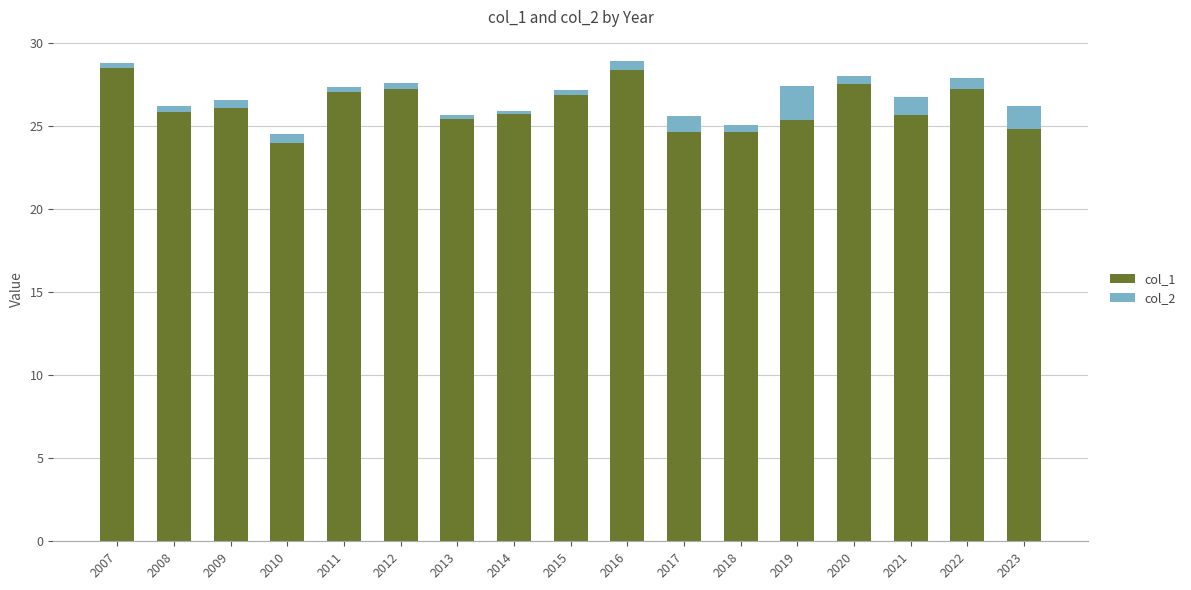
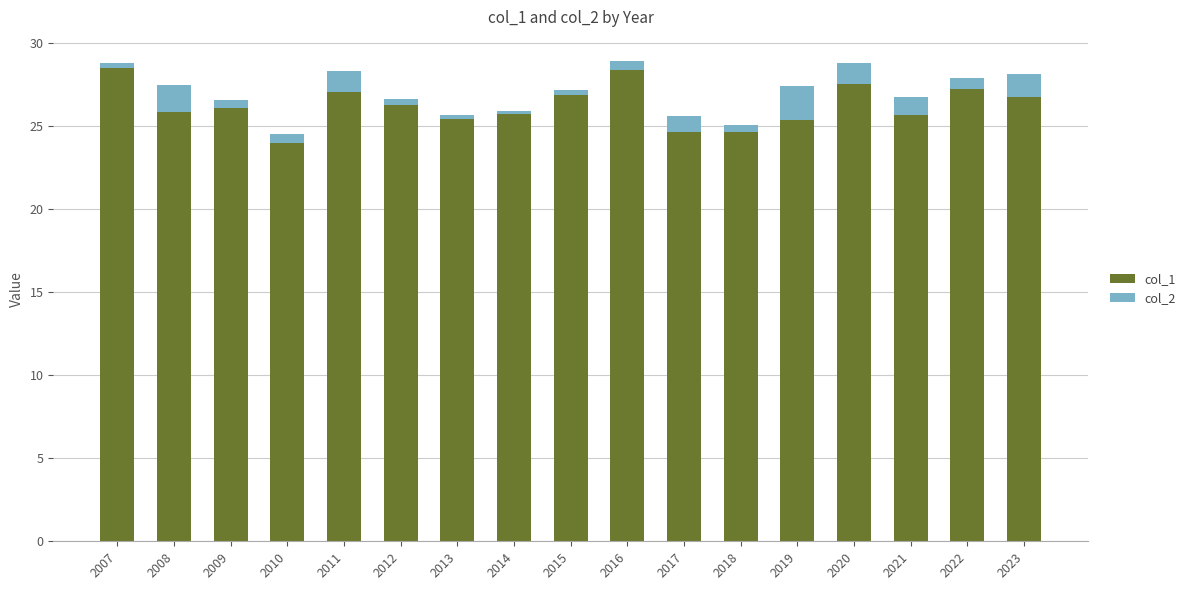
  {
    "col_1": {
      "2007": 28.5,
      "2008": 25.9,
      "2009": 26.1,
      "2010": 24.0,
      "2011": 27.1,
-     "2012": 27.2,
+     "2012": 26.3,
      "2013": 25.4,
      "2014": 25.7,
      "2015": 26.9,
      "2016": 28.4,
      "2017": 24.6,
      "2018": 24.7,
      "2019": 25.4,
      "2020": 27.6,
      "2021": 25.7,
      "2022": 27.3,
-     "2023": 24.9
+     "2023": 26.8
    },
    "col_2": {
      "2007": 0.3,
-     "2008": 0.3,
+     "2008": 1.6,
      "2009": 0.5,
      "2010": 0.5,
-     "2011": 0.3,
+     "2011": 1.2,
      "2012": 0.4,
      "2013": 0.3,
      "2014": 0.2,
      "2015": 0.3,
      "2016": 0.6,
      "2017": 1.0,
      "2018": 0.4,
      "2019": 2.1,
-     "2020": 0.5,
+     "2020": 1.2,
      "2021": 1.1,
      "2022": 0.7,
      "2023": 1.4
    }
  }
